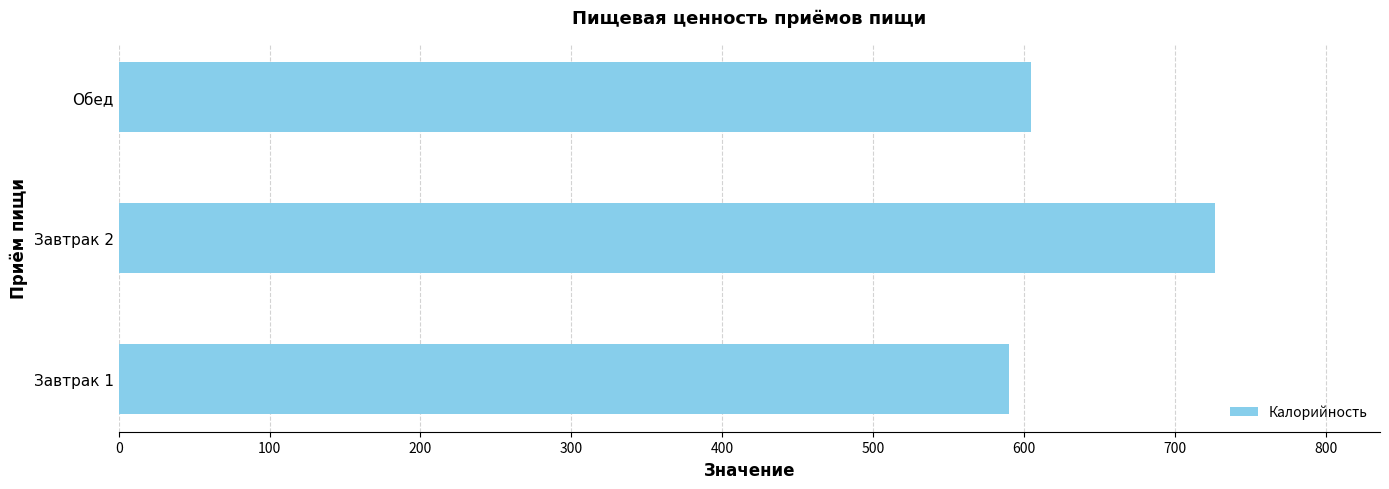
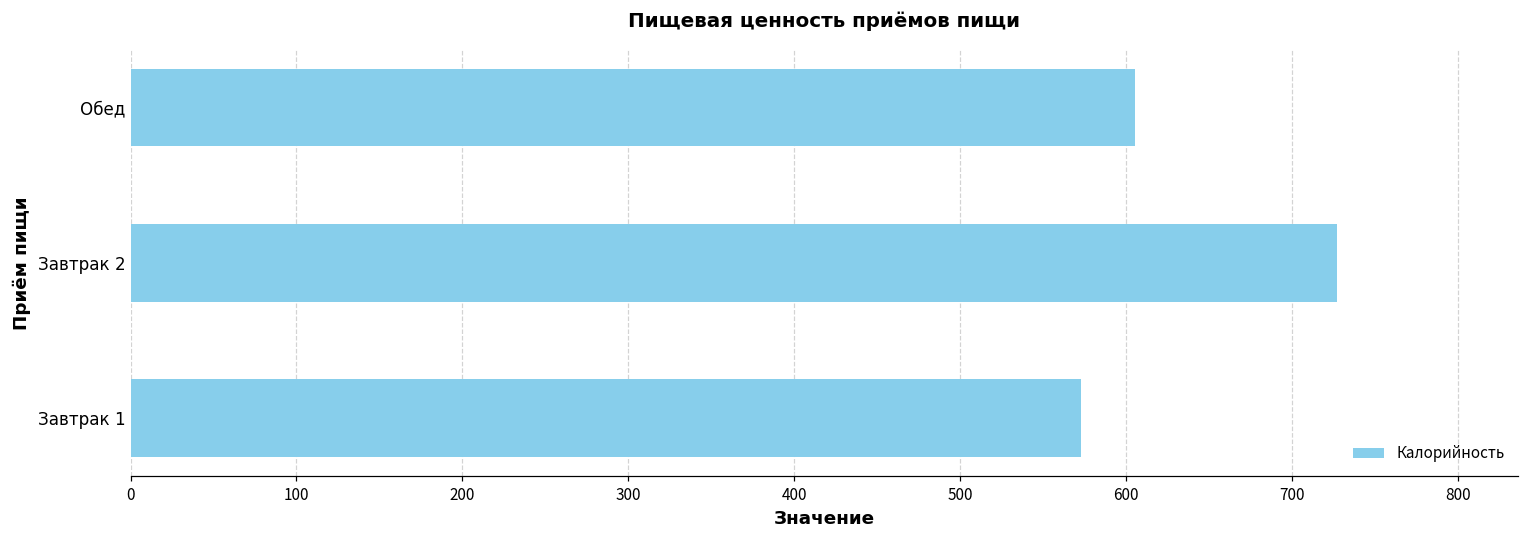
  {
    "Обед": 605,
    "Завтрак 2": 727,
-   "Завтрак 1": 590
+   "Завтрак 1": 573
  }
